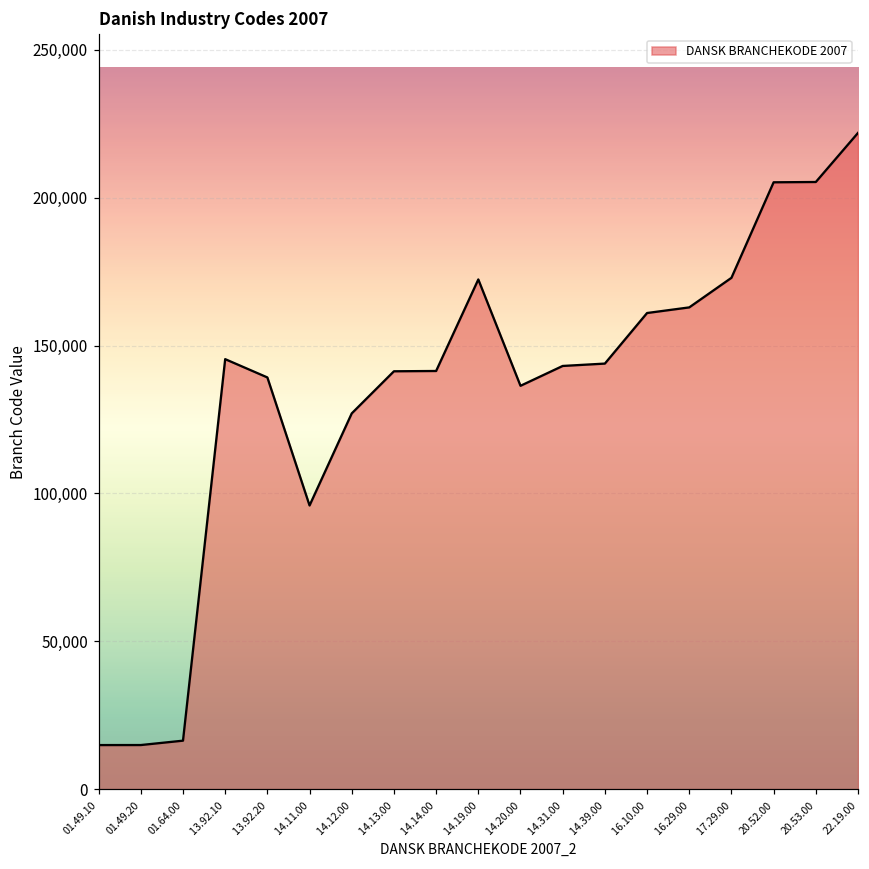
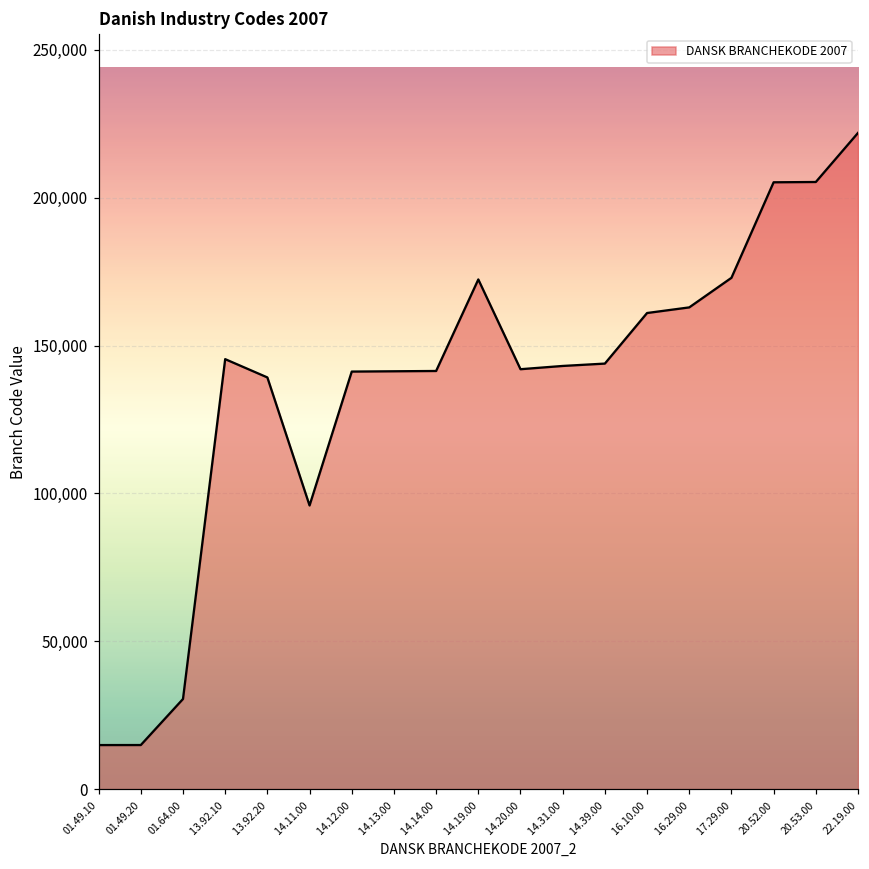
  {
    "01.49.10": "15,000",
    "01.49.20": "15,000",
-   "01.64.00": "16,000",
+   "01.64.00": "30,000",
    "13.92.10": "145,000",
    "13.92.20": "139,000",
    "14.11.00": "96,000",
-   "14.12.00": "127,000",
+   "14.12.00": "141,000",
    "14.13.00": "141,000",
    "14.14.00": "141,000",
    "14.19.00": "172,000",
-   "14.20.00": "136,000",
+   "14.20.00": "142,000",
    "14.31.00": "143,000",
    "14.39.00": "144,000",
    "16.10.00": "161,000",
    "16.29.00": "163,000",
    "17.29.00": "173,000",
    "20.52.00": "205,000",
    "20.53.00": "205,000",
    "22.19.00": "222,000"
  }
